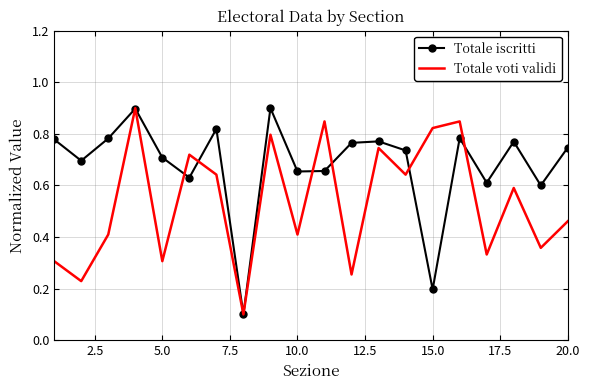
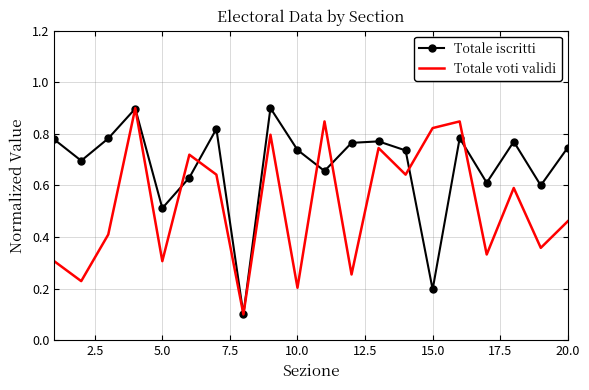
  {
    "Totale iscritti": {
-     "5.0": 0.71,
-     "10.0": 0.65,
+     "5.0": 0.51,
+     "10.0": 0.74,
      "15.0": 0.20,
      "20.0": 0.75
    },
    "Totale voti validi": {
      "5.0": 0.31,
-     "10.0": 0.41,
+     "10.0": 0.20,
      "15.0": 0.82,
      "20.0": 0.46
    }
  }
